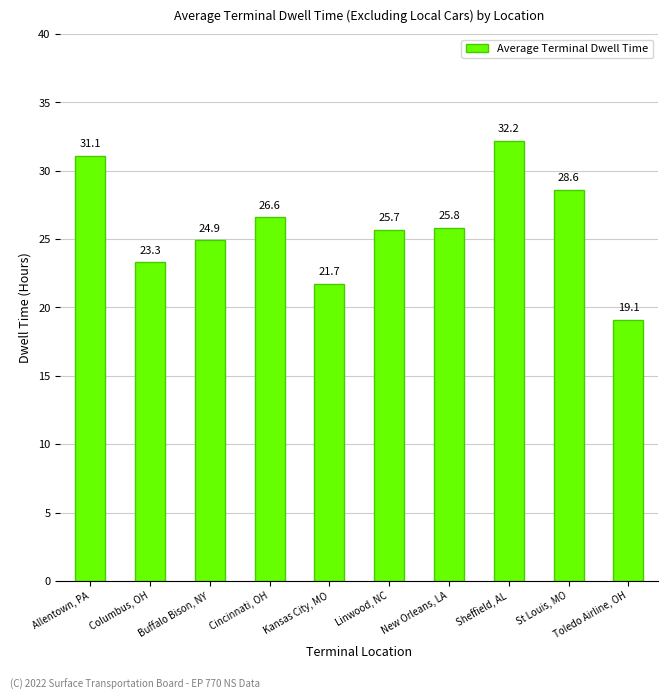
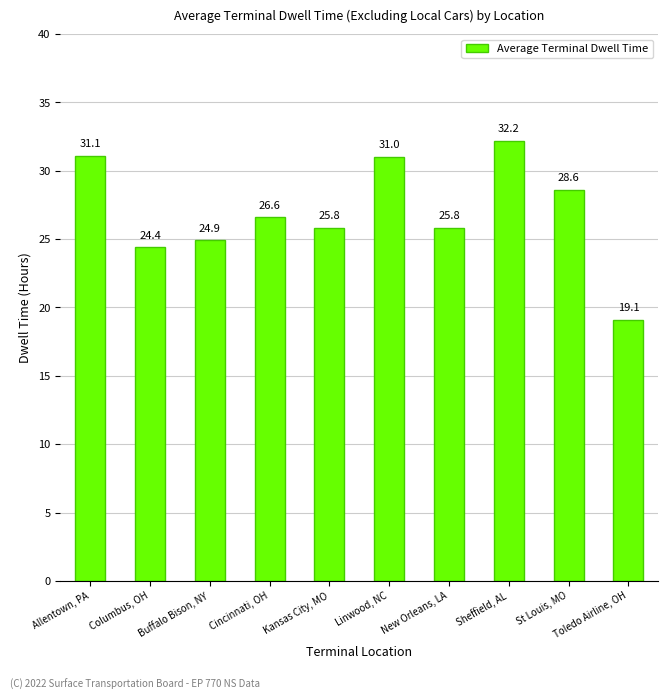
  {
    "Allentown, PA": 31.1,
-   "Columbus, OH": 23.3,
+   "Columbus, OH": 24.4,
    "Buffalo Bison, NY": 24.9,
    "Cincinnati, OH": 26.6,
-   "Kansas City, MO": 21.7,
-   "Linwood, NC": 25.7,
+   "Kansas City, MO": 25.8,
+   "Linwood, NC": 31.0,
    "New Orleans, LA": 25.8,
    "Sheffield, AL": 32.2,
    "St Louis, MO": 28.6,
    "Toledo Airline, OH": 19.1
  }
